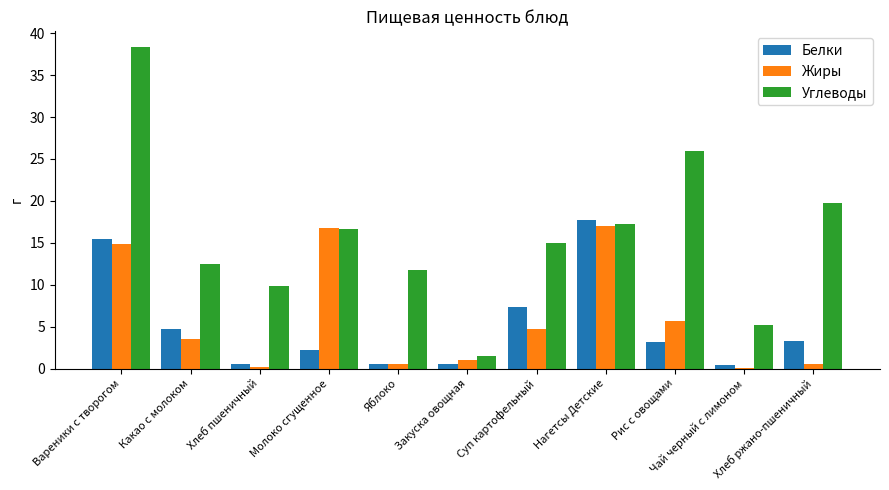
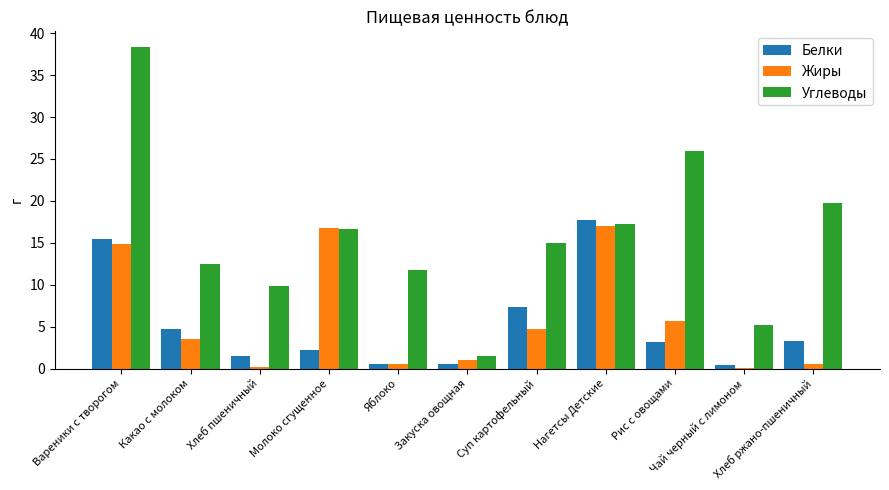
  {
    "Белки": {
      "Вареники с творогом": 16,
      "Какао с молоком": 5,
-     "Хлеб пшеничный": 1,
+     "Хлеб пшеничный": 2,
      "Молоко сгущенное": 2,
      "Яблоко": 1,
      "Закуска овощная": 1,
      "Суп картофельный": 7,
      "Нагетсы Детские": 18,
      "Рис с овощами": 3,
      "Чай черный с лимоном": 0,
      "Хлеб ржано-пшеничный": 3
    },
    "Жиры": {
      "Вареники с творогом": 15,
      "Какао с молоком": 4,
      "Молоко сгущенное": 17,
      "Яблоко": 1,
      "Закуска овощная": 1,
      "Суп картофельный": 5,
      "Нагетсы Детские": 17,
      "Рис с овощами": 6,
      "Хлеб ржано-пшеничный": 1
    },
    "Углеводы": {
      "Вареники с творогом": 38,
      "Какао с молоком": 13,
      "Хлеб пшеничный": 10,
      "Молоко сгущенное": 17,
      "Яблоко": 12,
      "Закуска овощная": 2,
      "Суп картофельный": 15,
      "Нагетсы Детские": 17,
      "Рис с овощами": 26,
      "Чай черный с лимоном": 5,
      "Хлеб ржано-пшеничный": 20
    }
  }
